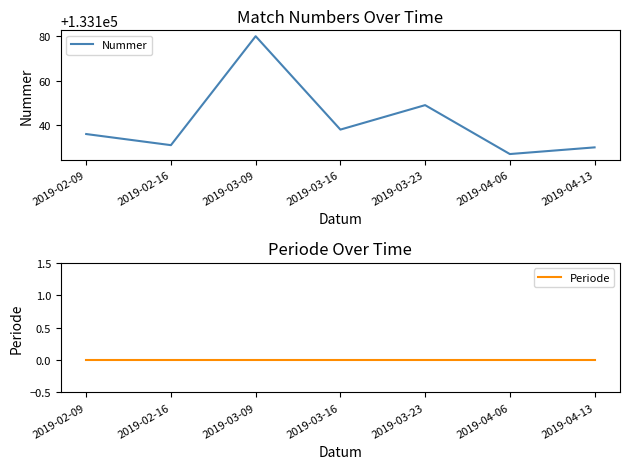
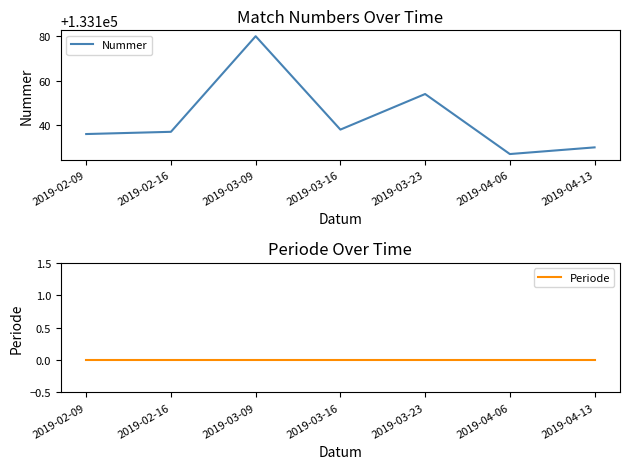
  {
    "Match Numbers Over Time": {
      "2019-02-09": 133136,
-     "2019-02-16": 133131,
+     "2019-02-16": 133137,
      "2019-03-09": 133180,
      "2019-03-16": 133138,
-     "2019-03-23": 133149,
+     "2019-03-23": 133154,
      "2019-04-06": 133127,
      "2019-04-13": 133130
    },
    "Periode Over Time": {
      "2019-02-09": 0.0,
      "2019-02-16": 0.0,
      "2019-03-09": 0.0,
      "2019-03-16": 0.0,
      "2019-03-23": 0.0,
      "2019-04-06": 0.0,
      "2019-04-13": 0.0
    }
  }
